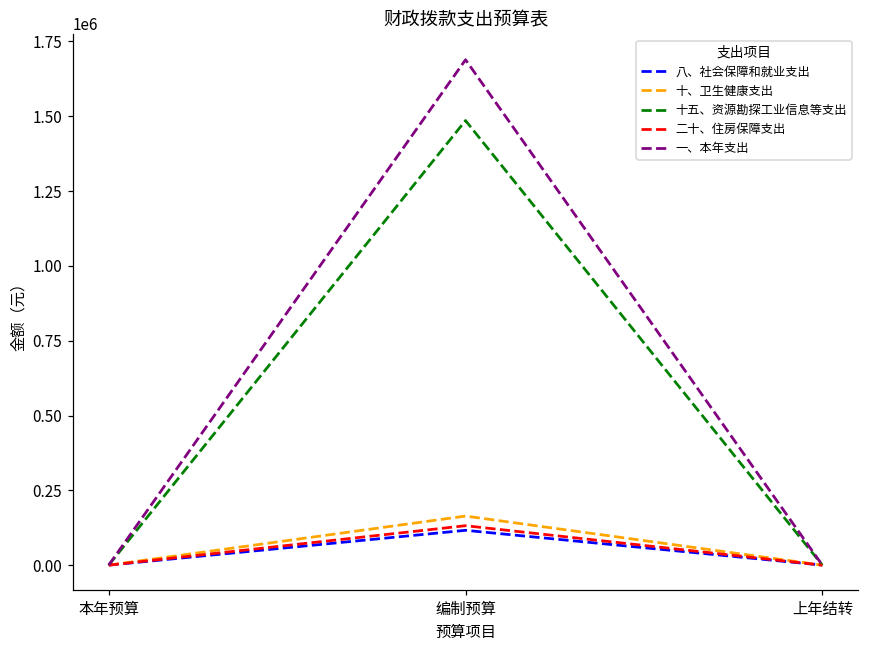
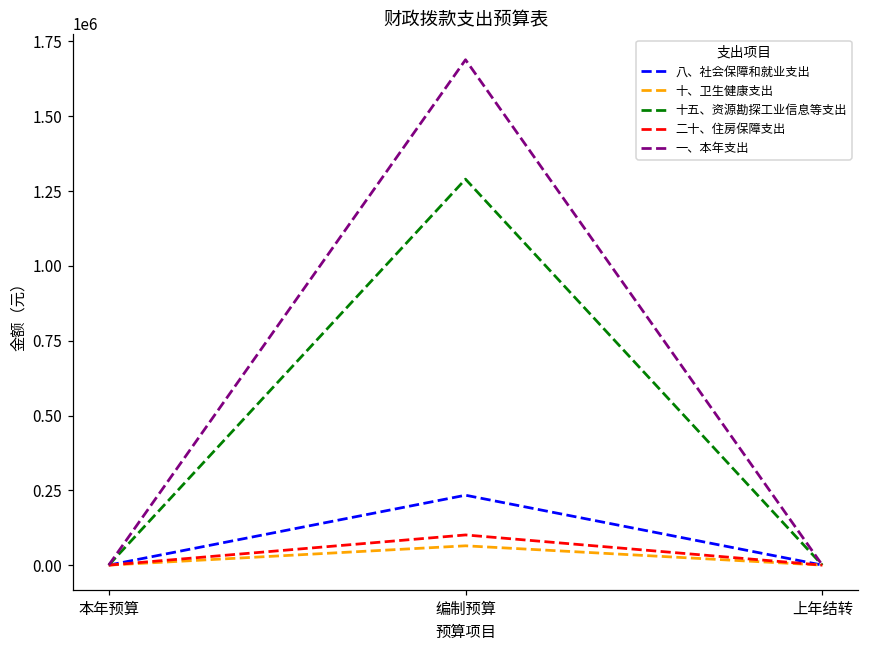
  {
    "八、社会保障和就业支出": {
-     "编制预算": 120000
+     "编制预算": 230000
    },
    "十、卫生健康支出": {
-     "编制预算": 160000
+     "编制预算": 60000
    },
    "十五、资源勘探工业信息等支出": {
-     "编制预算": 1490000
+     "编制预算": 1290000
    },
    "二十、住房保障支出": {
-     "编制预算": 130000
+     "编制预算": 100000
    },
    "一、本年支出": {
      "编制预算": 1690000
    }
  }
